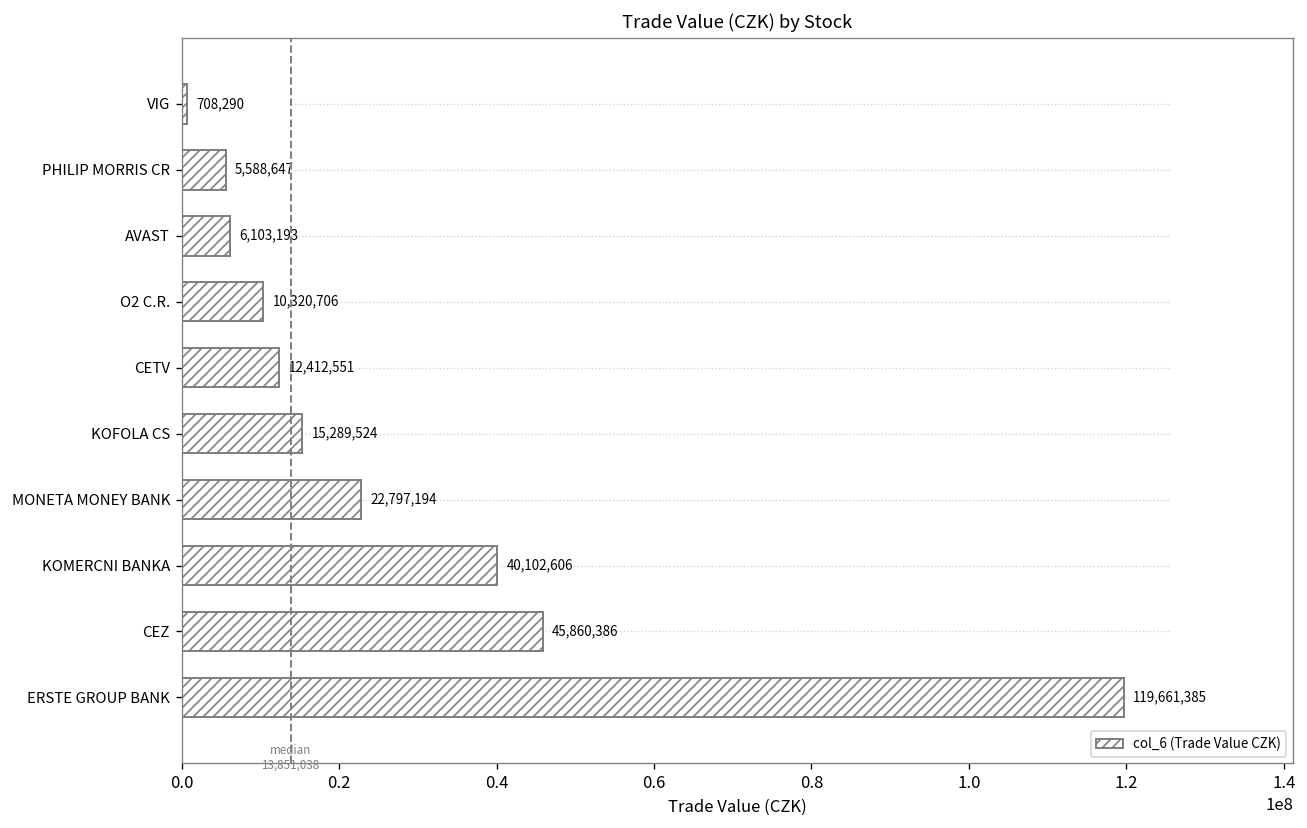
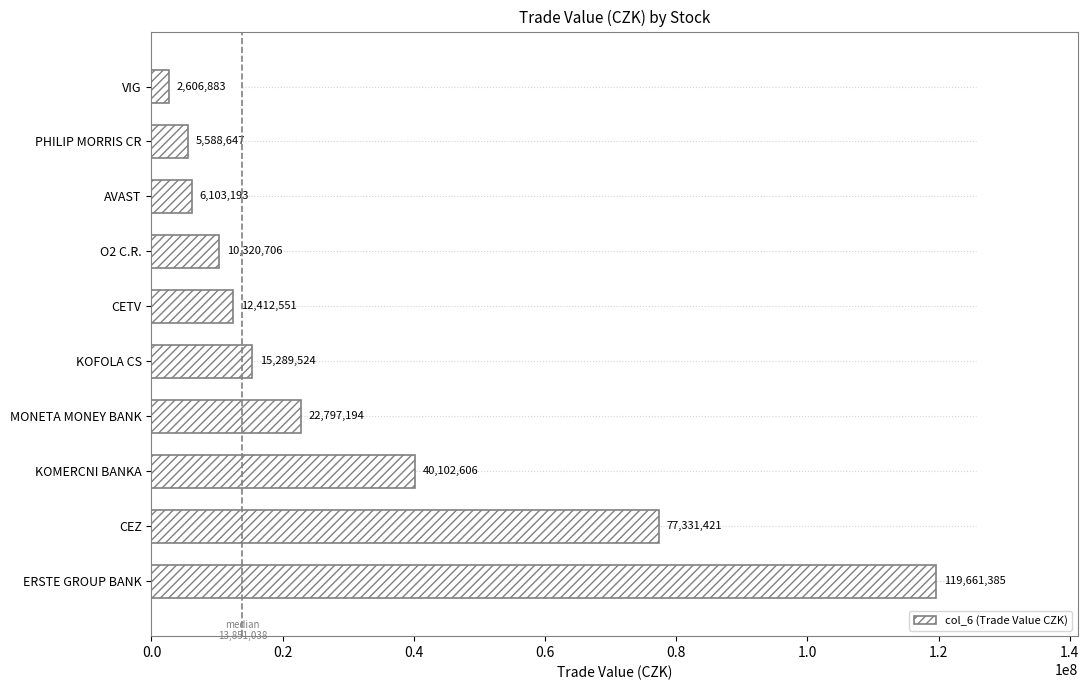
  {
-   "VIG": "708,290",
+   "VIG": "2,606,883",
    "PHILIP MORRIS CR": "5,588,647",
    "AVAST": "6,103,193",
    "O2 C.R.": "10,320,706",
    "CETV": "12,412,551",
    "KOFOLA CS": "15,289,524",
    "MONETA MONEY BANK": "22,797,194",
    "KOMERCNI BANKA": "40,102,606",
-   "CEZ": "45,860,386",
+   "CEZ": "77,331,421",
    "ERSTE GROUP BANK": "119,661,385"
  }
